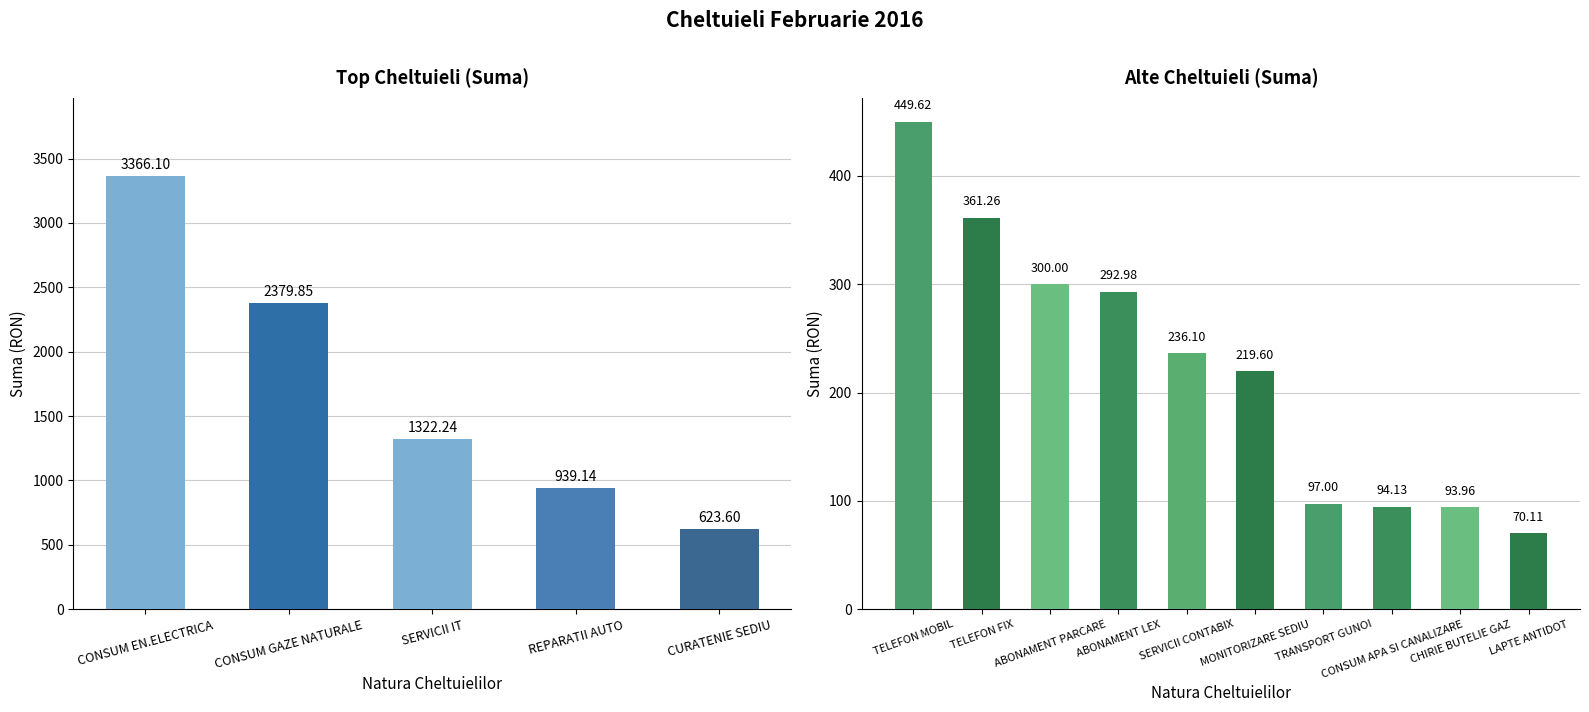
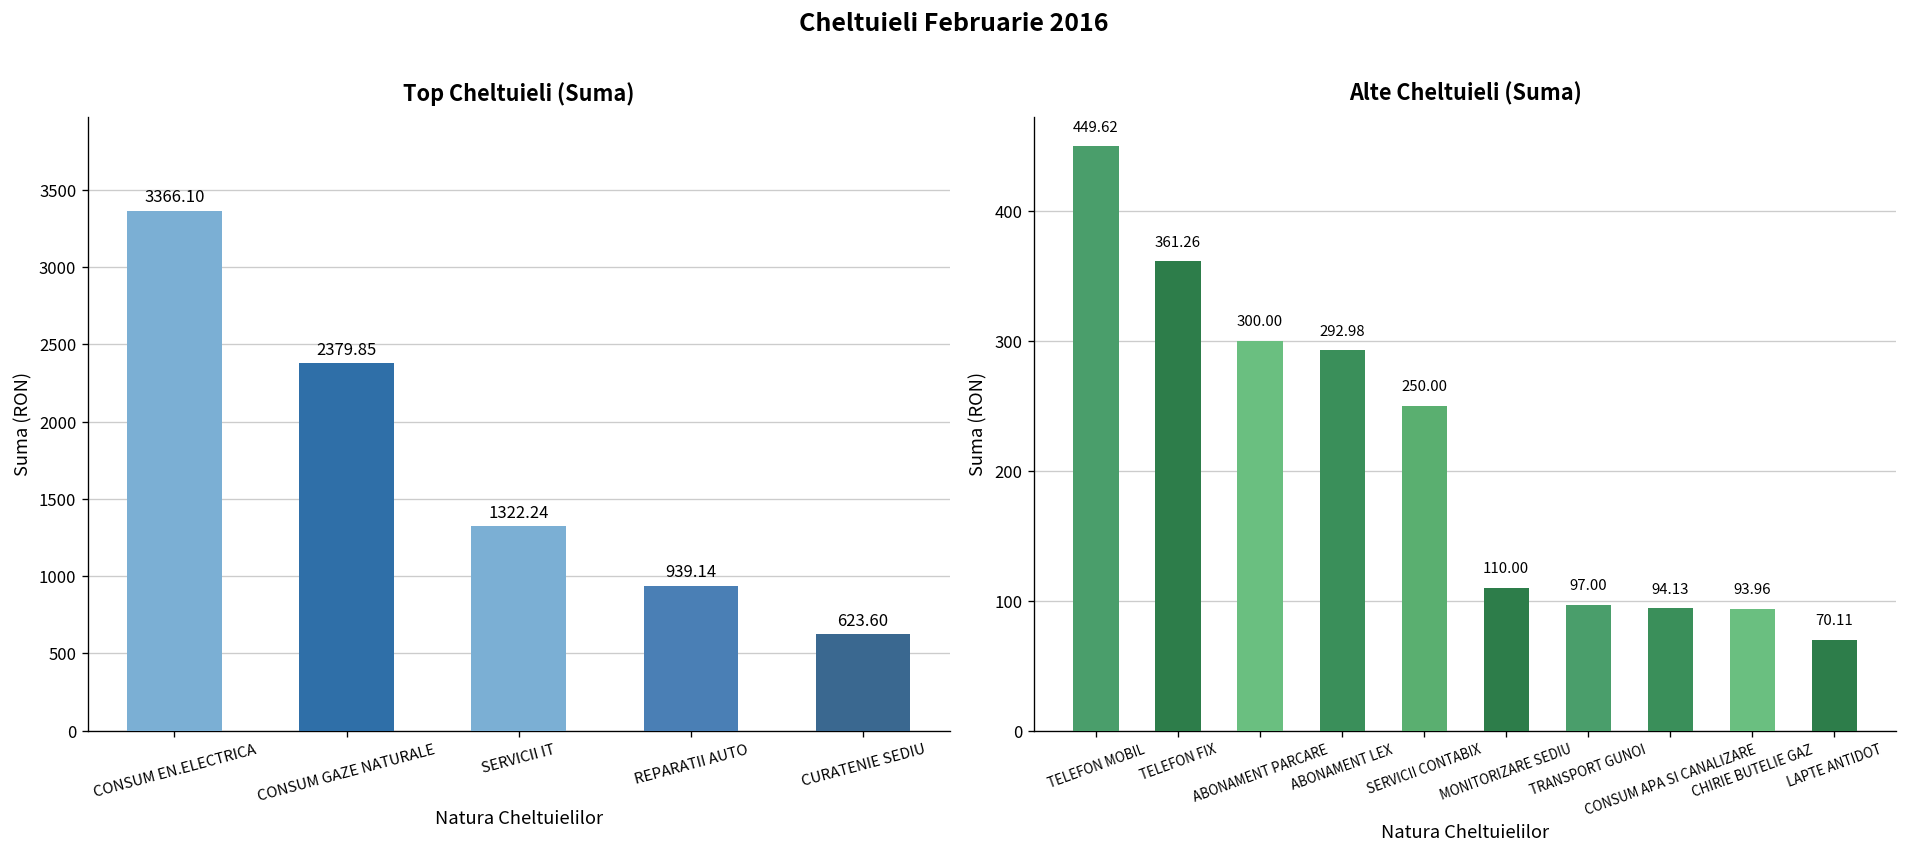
  {
    "Top Cheltuieli (Suma)": {
      "CONSUM EN.ELECTRICA": 3366.10,
      "CONSUM GAZE NATURALE": 2379.85,
      "SERVICII IT": 1322.24,
      "REPARATII AUTO": 939.14,
      "CURATENIE SEDIU": 623.60
    },
    "Alte Cheltuieli (Suma)": {
      "TELEFON MOBIL": 449.62,
      "TELEFON FIX": 361.26,
      "ABONAMENT PARCARE": 300.00,
      "ABONAMENT LEX": 292.98,
-     "SERVICII CONTABIX": 236.10,
-     "MONITORIZARE SEDIU": 219.60,
+     "SERVICII CONTABIX": 250.00,
+     "MONITORIZARE SEDIU": 110.00,
      "TRANSPORT GUNOI": 97.00,
      "CONSUM APA SI CANALIZARE": 94.13,
      "CHIRIE BUTELIE GAZ": 93.96,
      "LAPTE ANTIDOT": 70.11
    }
  }
